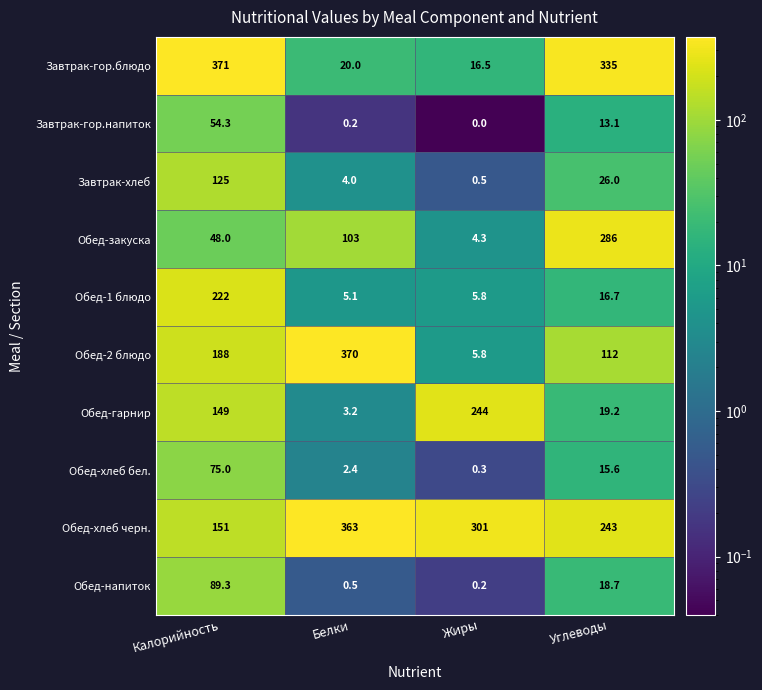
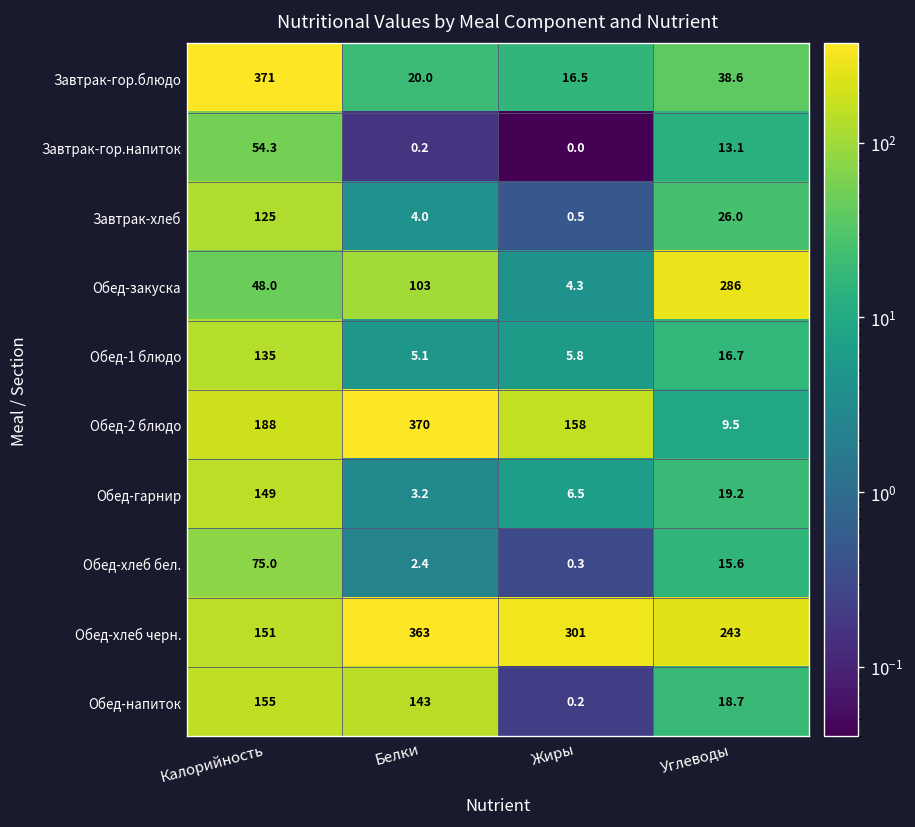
  {
    "Завтрак-гор.блюдо": {
      "Калорийность": 371,
      "Белки": 20.0,
      "Жиры": 16.5,
-     "Углеводы": 335
+     "Углеводы": 38.6
    },
    "Завтрак-гор.напиток": {
      "Калорийность": 54.3,
      "Белки": 0.2,
      "Жиры": 0.0,
      "Углеводы": 13.1
    },
    "Завтрак-хлеб": {
      "Калорийность": 125,
      "Белки": 4.0,
      "Жиры": 0.5,
      "Углеводы": 26.0
    },
    "Обед-закуска": {
      "Калорийность": 48.0,
      "Белки": 103,
      "Жиры": 4.3,
      "Углеводы": 286
    },
    "Обед-1 блюдо": {
-     "Калорийность": 222,
+     "Калорийность": 135,
      "Белки": 5.1,
      "Жиры": 5.8,
      "Углеводы": 16.7
    },
    "Обед-2 блюдо": {
      "Калорийность": 188,
      "Белки": 370,
-     "Жиры": 5.8,
-     "Углеводы": 112
+     "Жиры": 158,
+     "Углеводы": 9.5
    },
    "Обед-гарнир": {
      "Калорийность": 149,
      "Белки": 3.2,
-     "Жиры": 244,
+     "Жиры": 6.5,
      "Углеводы": 19.2
    },
    "Обед-хлеб бел.": {
      "Калорийность": 75.0,
      "Белки": 2.4,
      "Жиры": 0.3,
      "Углеводы": 15.6
    },
    "Обед-хлеб черн.": {
      "Калорийность": 151,
      "Белки": 363,
      "Жиры": 301,
      "Углеводы": 243
    },
    "Обед-напиток": {
-     "Калорийность": 89.3,
-     "Белки": 0.5,
+     "Калорийность": 155,
+     "Белки": 143,
      "Жиры": 0.2,
      "Углеводы": 18.7
    }
  }
